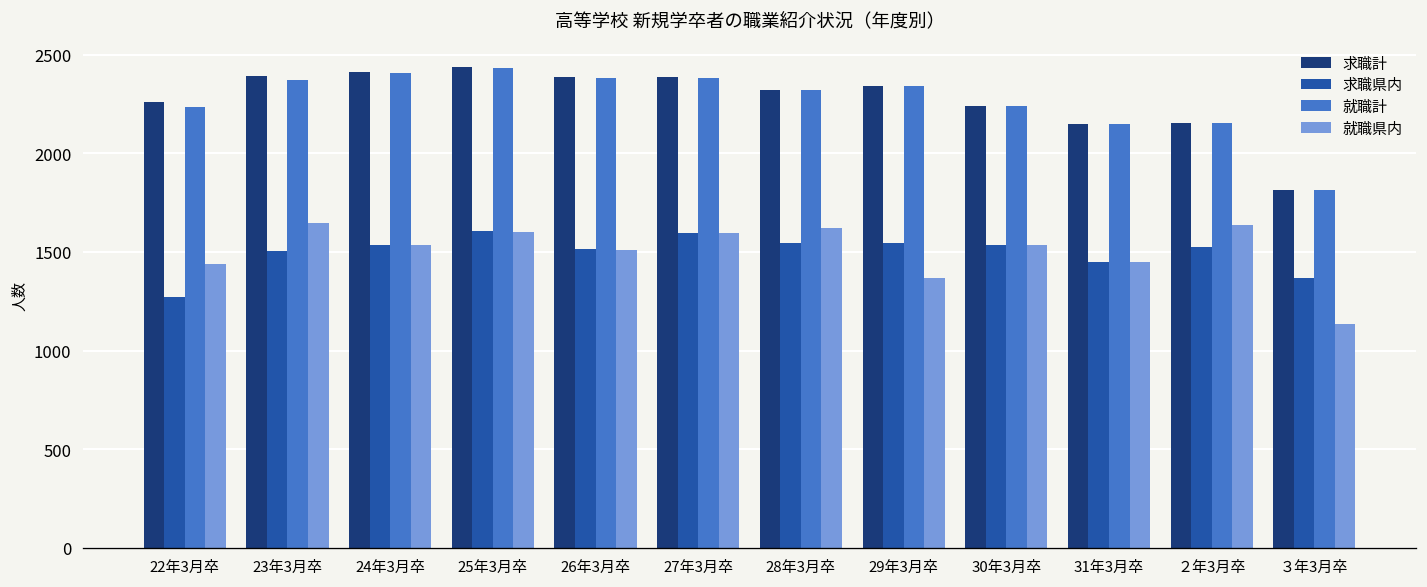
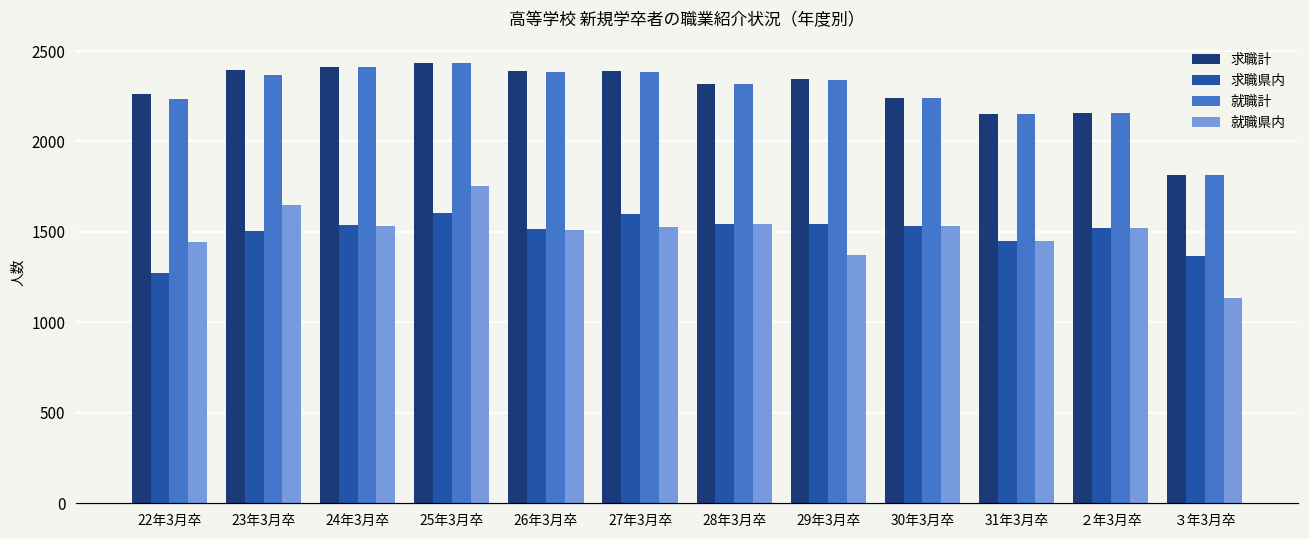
  {
    "就職県内": {
      "22年3月卒": 1440,
      "23年3月卒": 1650,
      "24年3月卒": 1530,
-     "25年3月卒": 1600,
+     "25年3月卒": 1750,
      "26年3月卒": 1510,
-     "27年3月卒": 1590,
-     "28年3月卒": 1620,
+     "27年3月卒": 1530,
+     "28年3月卒": 1550,
      "29年3月卒": 1370,
      "30年3月卒": 1530,
      "31年3月卒": 1450,
-     "２年3月卒": 1640,
+     "２年3月卒": 1520,
      "３年3月卒": 1140
    }
  }
